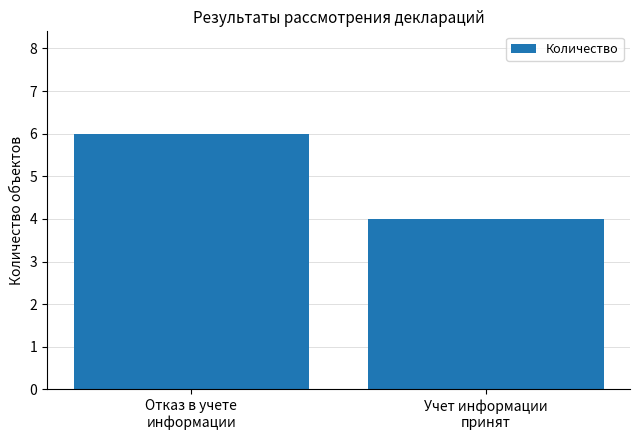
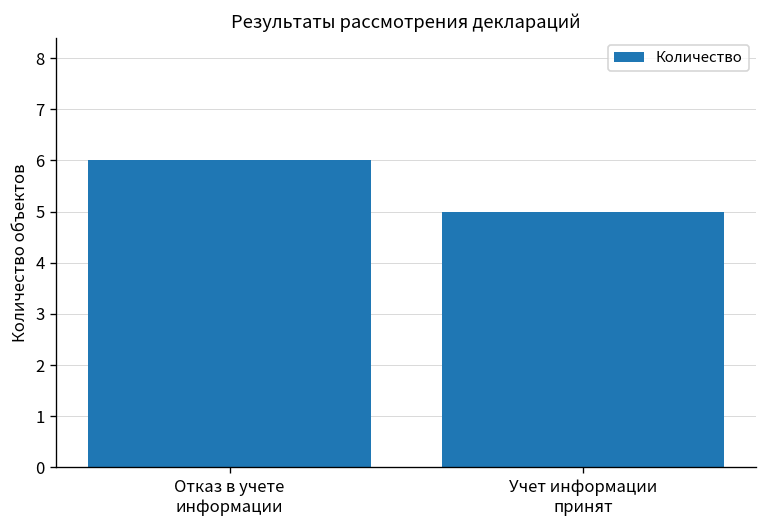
  {
    "Отказ в учете информации": 6,
-   "Учет информации принят": 4
+   "Учет информации принят": 5
  }
